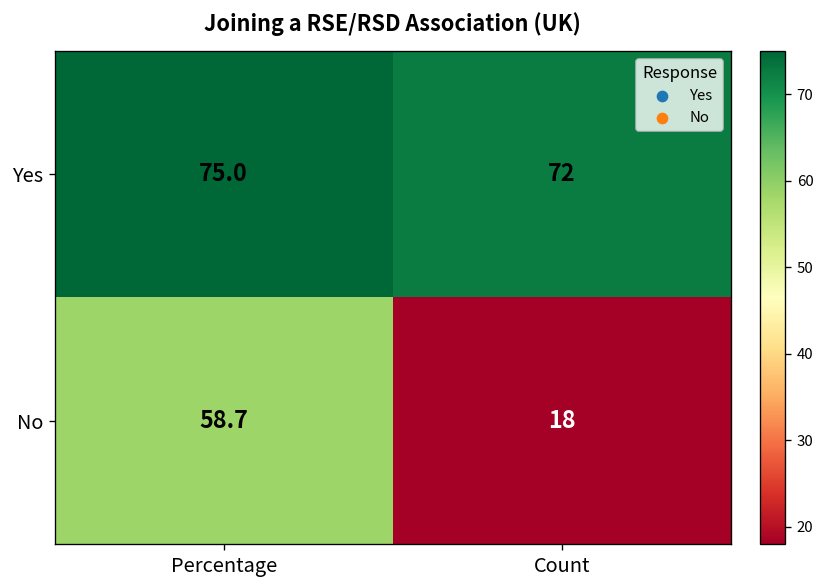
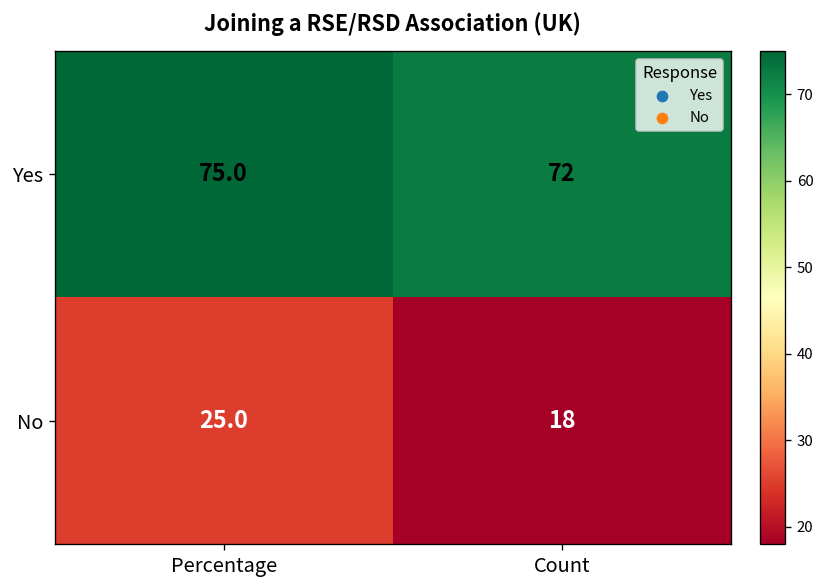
  {
    "Yes": {
      "Percentage": 75.0,
      "Count": 72
    },
    "No": {
-     "Percentage": 58.7,
+     "Percentage": 25.0,
      "Count": 18
    }
  }
